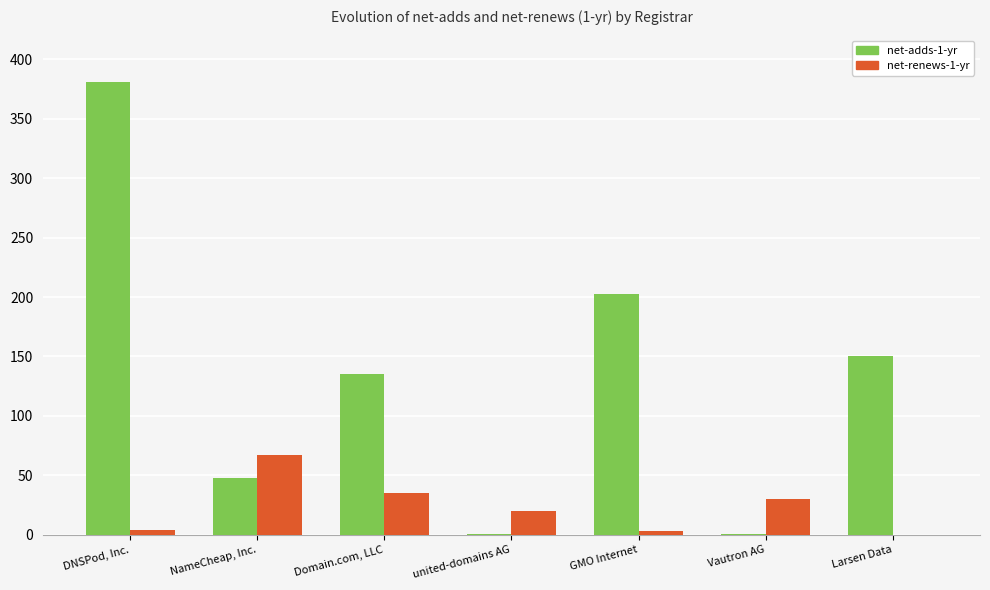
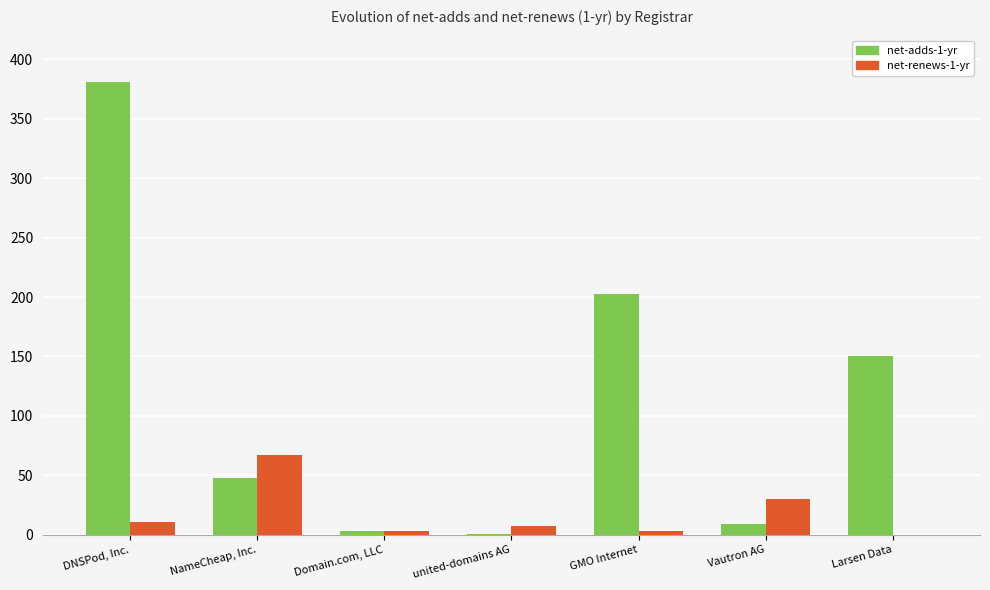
  {
    "net-adds-1-yr": {
      "DNSPod, Inc.": 381,
      "NameCheap, Inc.": 48,
-     "Domain.com, LLC": 135,
+     "Domain.com, LLC": 3,
      "GMO Internet": 203,
-     "Vautron AG": 1,
+     "Vautron AG": 9,
      "Larsen Data": 150
    },
    "net-renews-1-yr": {
-     "DNSPod, Inc.": 4,
+     "DNSPod, Inc.": 11,
      "NameCheap, Inc.": 67,
-     "Domain.com, LLC": 35,
-     "united-domains AG": 20,
+     "Domain.com, LLC": 3,
+     "united-domains AG": 7,
      "GMO Internet": 3,
      "Vautron AG": 30,
      "Larsen Data": 0
    }
  }
